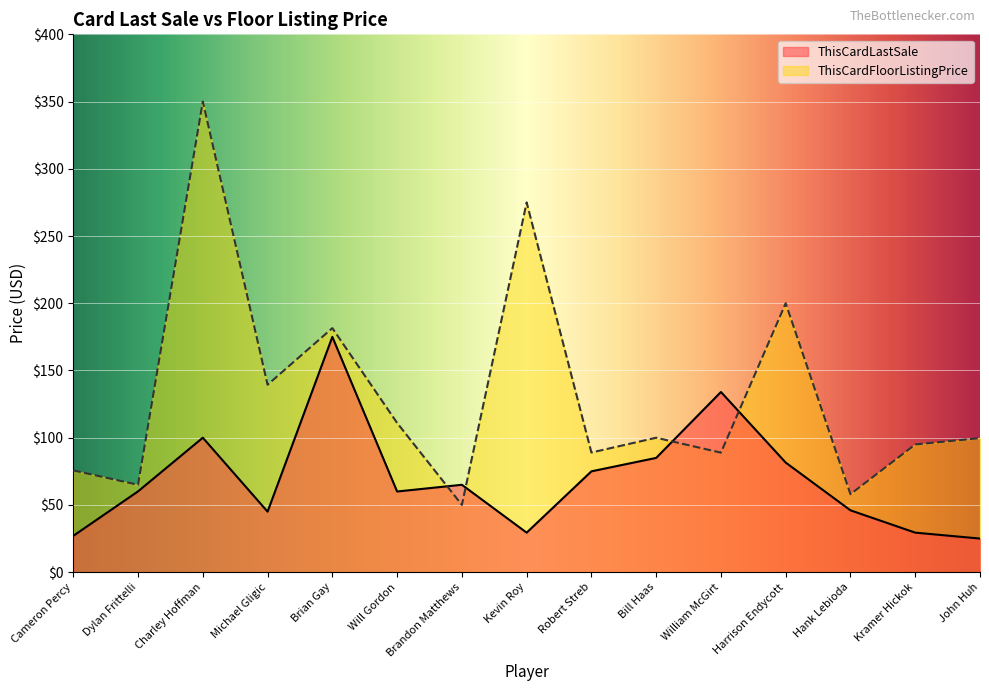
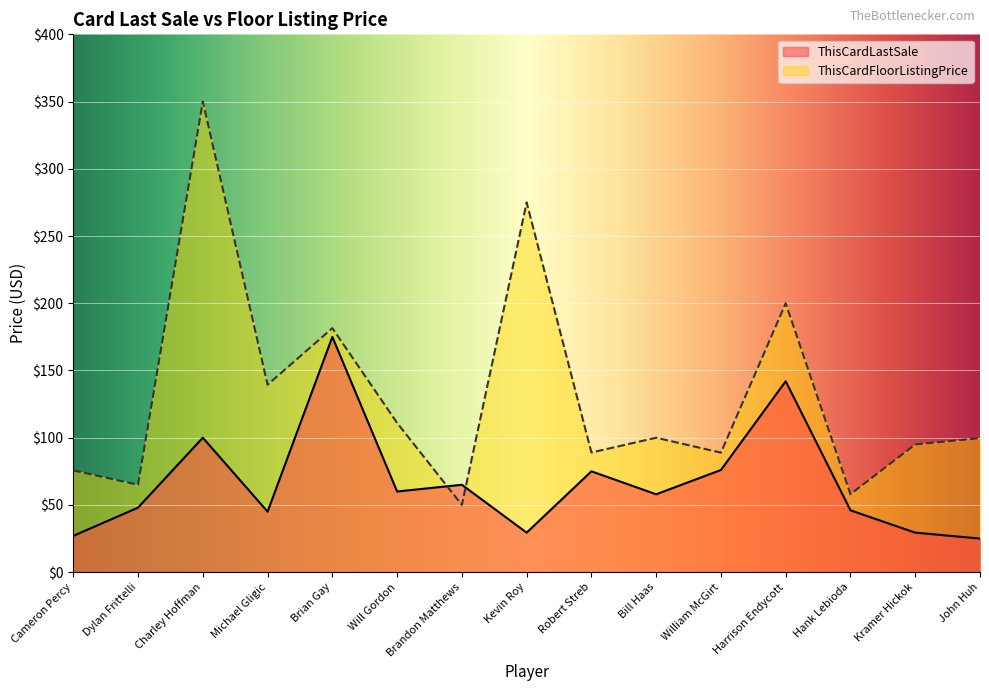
  {
    "ThisCardLastSale": {
      "Cameron Percy": "$27",
-     "Dylan Frittelli": "$60",
+     "Dylan Frittelli": "$48",
      "Charley Hoffman": "$100",
      "Michael Gligic": "$45",
      "Brian Gay": "$175",
      "Will Gordon": "$60",
      "Brandon Matthews": "$65",
      "Kevin Roy": "$29",
      "Robert Streb": "$75",
-     "Bill Haas": "$85",
-     "William McGirt": "$134",
-     "Harrison Endycott": "$82",
+     "Bill Haas": "$58",
+     "William McGirt": "$76",
+     "Harrison Endycott": "$142",
      "Hank Lebioda": "$46",
      "Kramer Hickok": "$29",
      "John Huh": "$25"
    },
    "ThisCardFloorListingPrice": {
      "Cameron Percy": "$76",
      "Dylan Frittelli": "$65",
      "Charley Hoffman": "$350",
      "Michael Gligic": "$139",
      "Brian Gay": "$182",
      "Will Gordon": "$111",
      "Brandon Matthews": "$50",
      "Kevin Roy": "$275",
      "Robert Streb": "$89",
      "Bill Haas": "$100",
      "William McGirt": "$89",
      "Harrison Endycott": "$200",
      "Hank Lebioda": "$58",
      "Kramer Hickok": "$95",
      "John Huh": "$100"
    }
  }
